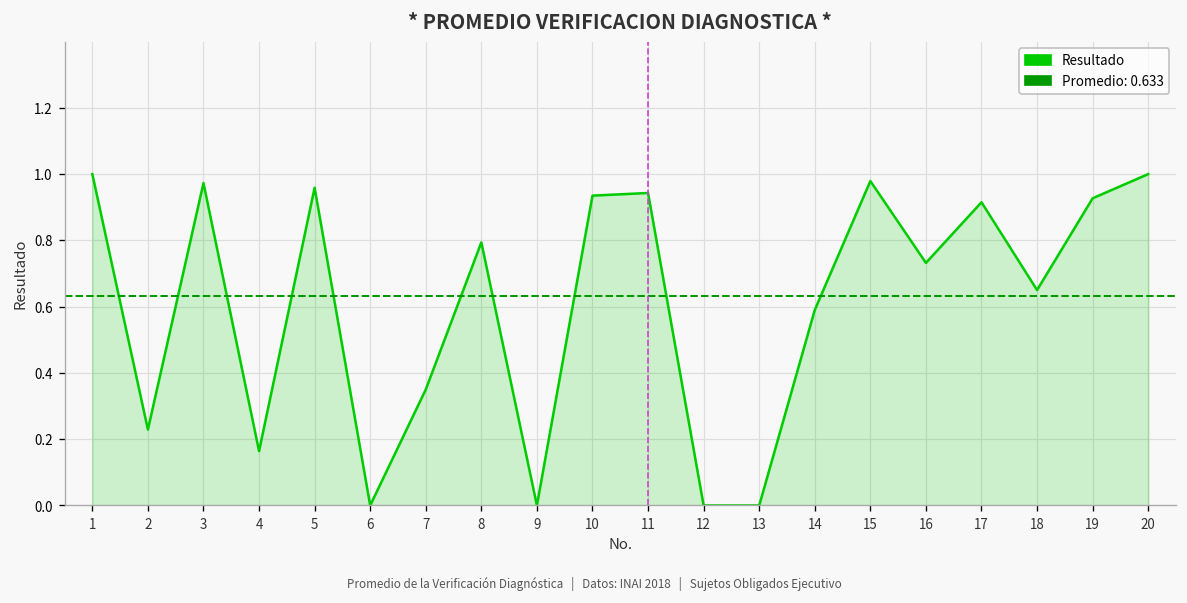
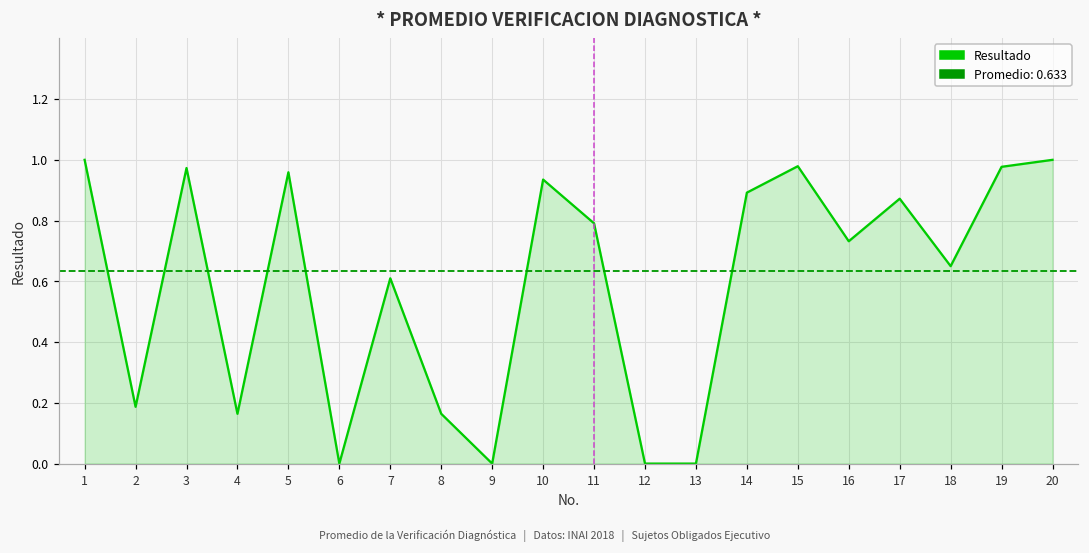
  {
    "1": 1.00,
-   "2": 0.23,
+   "2": 0.19,
    "3": 0.97,
    "4": 0.16,
    "5": 0.96,
    "6": 0.00,
-   "7": 0.35,
-   "8": 0.79,
+   "7": 0.61,
+   "8": 0.16,
    "9": 0.00,
    "10": 0.94,
-   "11": 0.94,
+   "11": 0.79,
    "12": 0.00,
    "13": 0.00,
-   "14": 0.59,
+   "14": 0.89,
    "15": 0.98,
    "16": 0.73,
-   "17": 0.92,
+   "17": 0.87,
    "18": 0.65,
-   "19": 0.93,
+   "19": 0.98,
    "20": 1.00
  }
